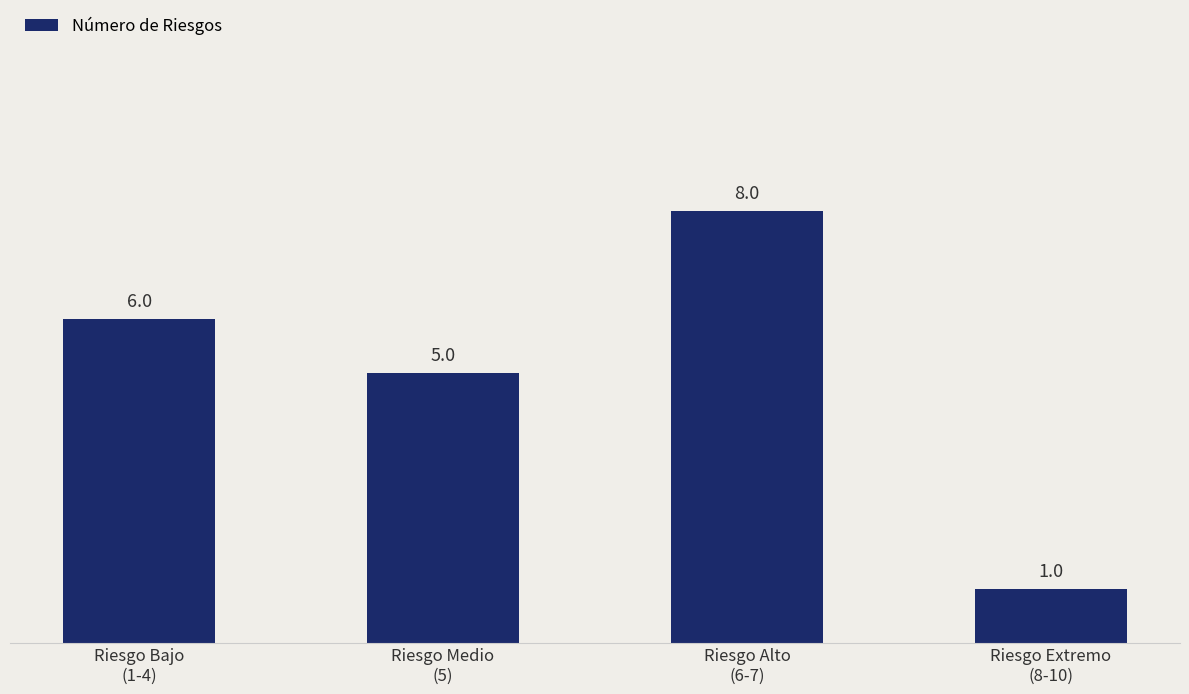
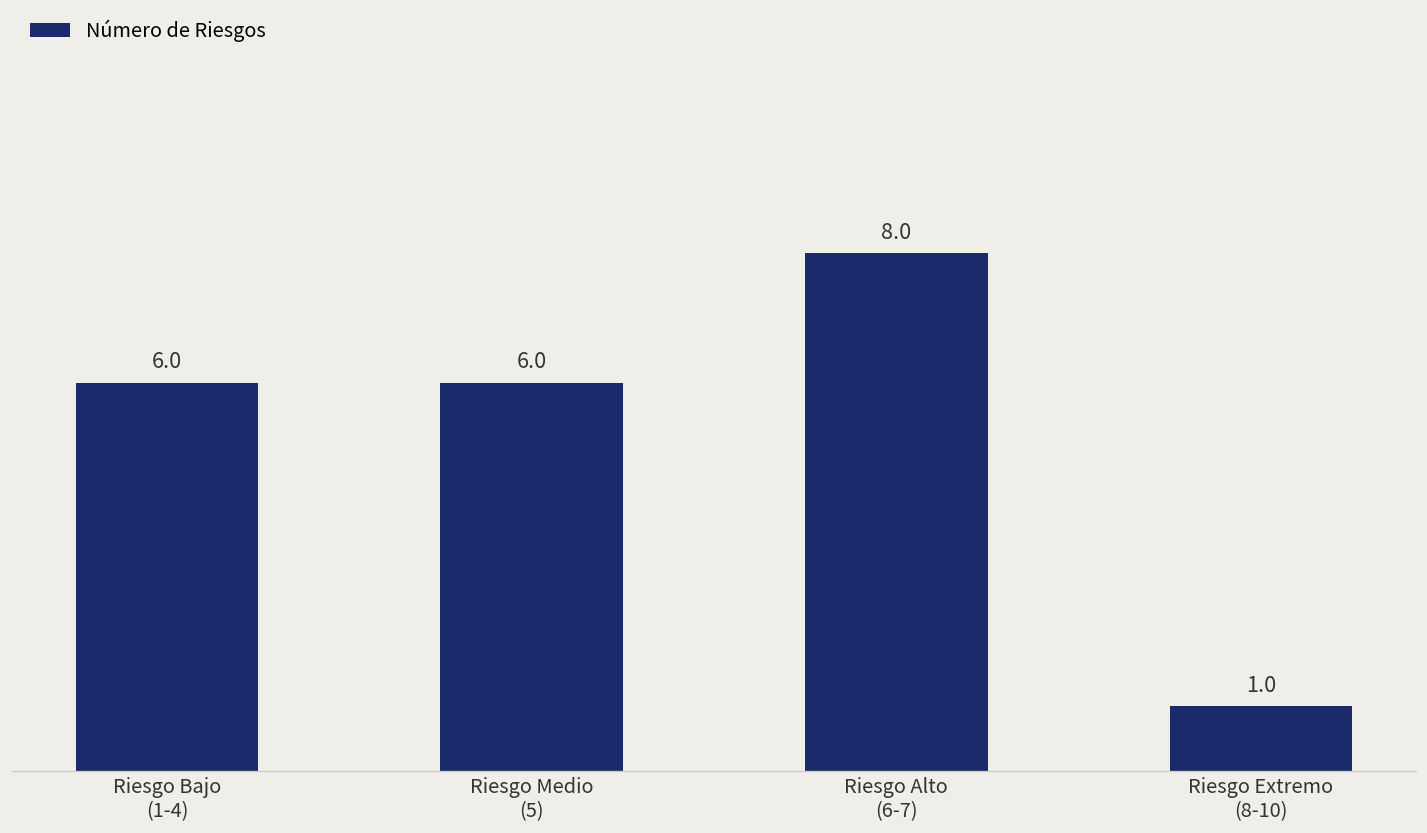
  {
    "Riesgo Bajo (1-4)": 6.0,
-   "Riesgo Medio (5)": 5.0,
+   "Riesgo Medio (5)": 6.0,
    "Riesgo Alto (6-7)": 8.0,
    "Riesgo Extremo (8-10)": 1.0
  }
